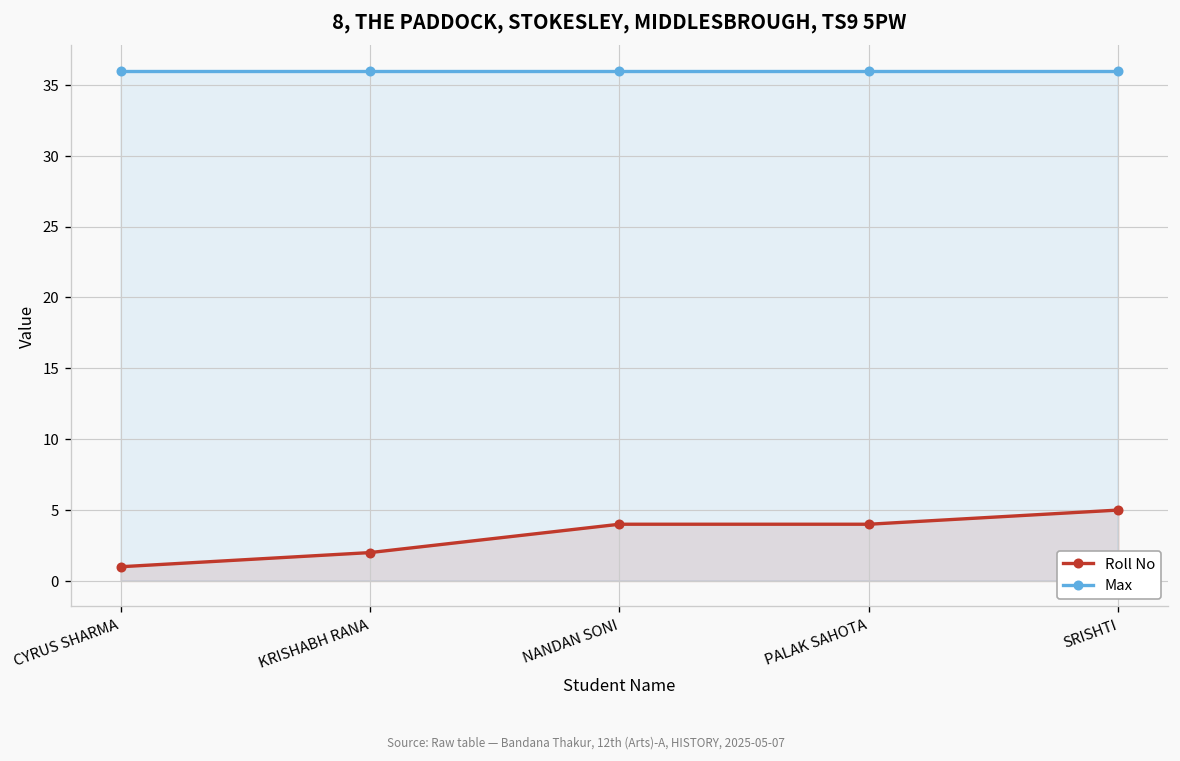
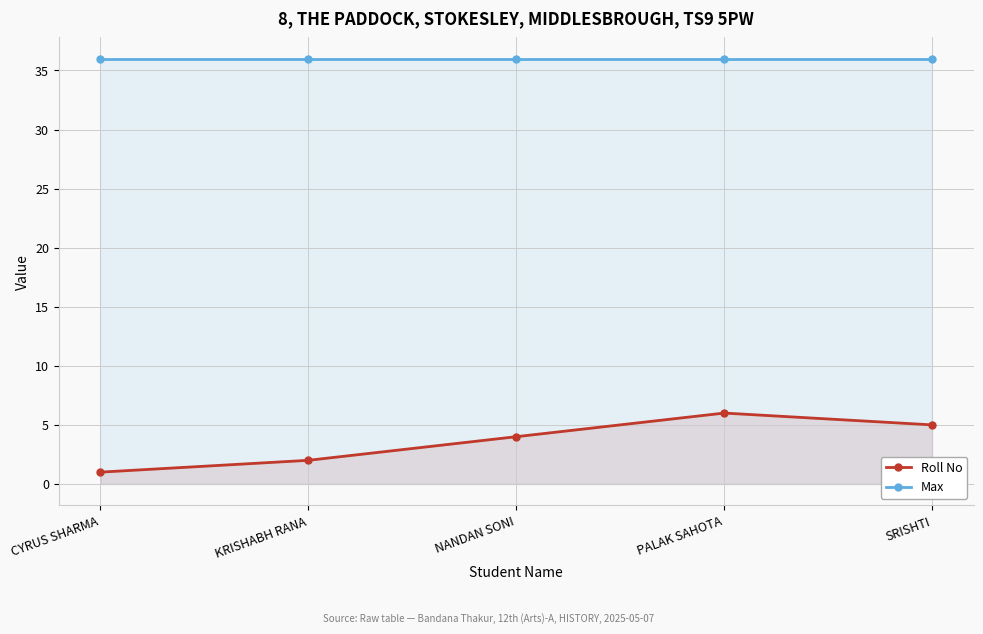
  {
    "Roll No": {
      "CYRUS SHARMA": 1,
      "KRISHABH RANA": 2,
      "NANDAN SONI": 4,
-     "PALAK SAHOTA": 4,
+     "PALAK SAHOTA": 6,
      "SRISHTI": 5
    },
    "Max": {
      "CYRUS SHARMA": 36,
      "KRISHABH RANA": 36,
      "NANDAN SONI": 36,
      "PALAK SAHOTA": 36,
      "SRISHTI": 36
    }
  }
